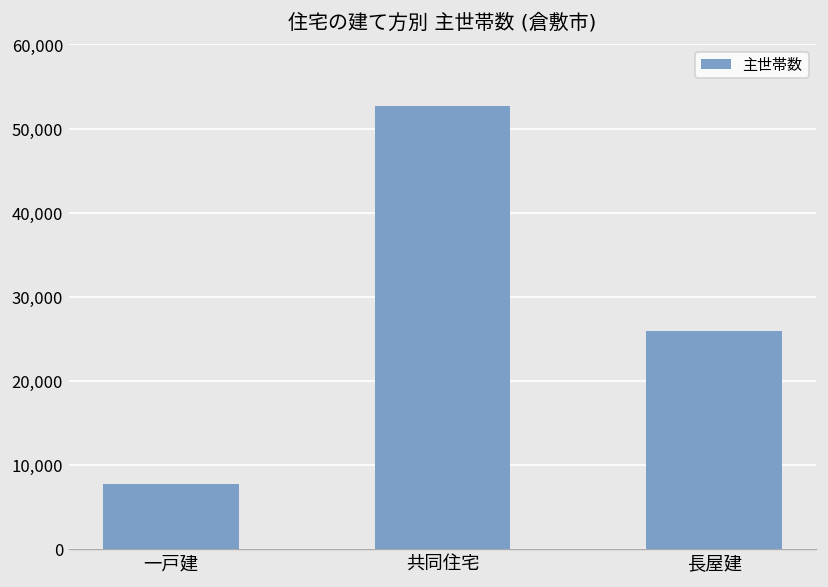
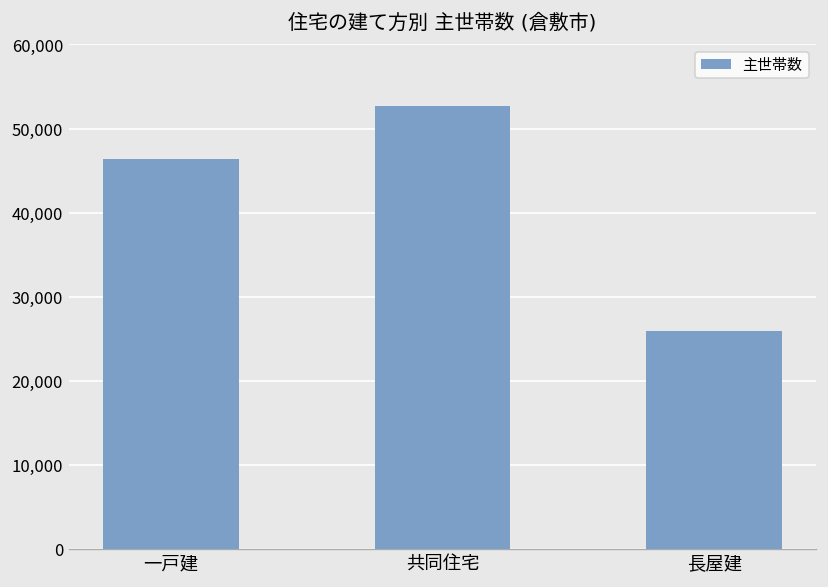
  {
-   "一戸建": "8,000",
+   "一戸建": "46,000",
    "共同住宅": "53,000",
    "長屋建": "26,000"
  }
